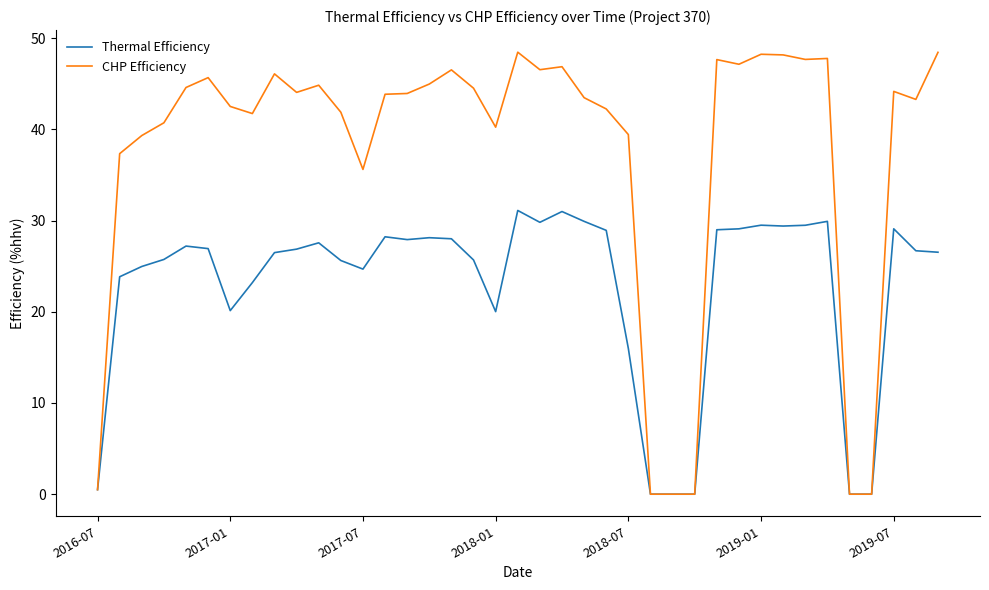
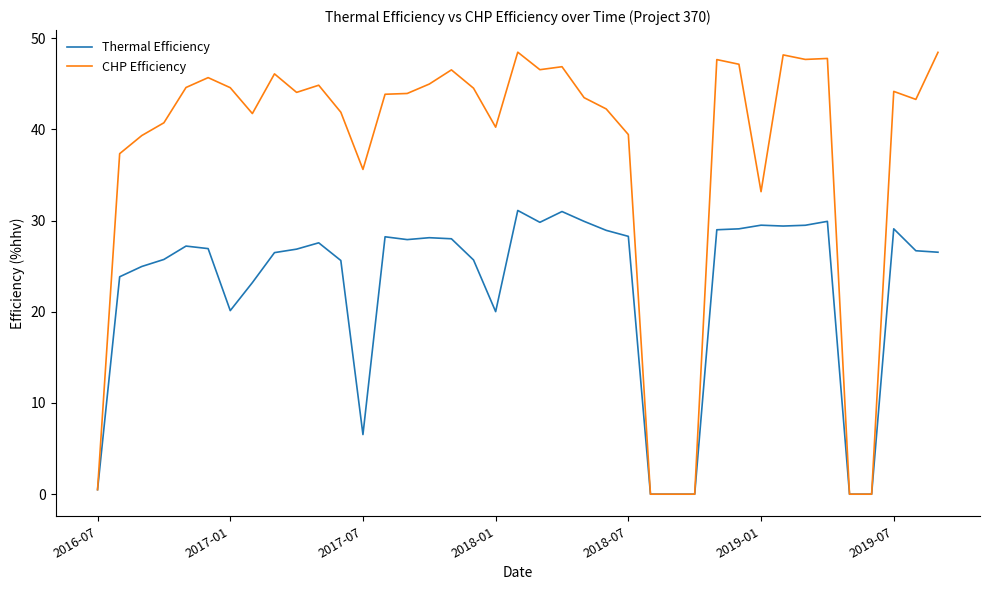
  {
    "Thermal Efficiency": {
      "2017-01": 20,
-     "2017-07": 25,
+     "2017-07": 7,
      "2018-01": 20,
-     "2018-07": 16,
+     "2018-07": 28,
      "2019-01": 29,
      "2019-07": 29
    },
    "CHP Efficiency": {
-     "2017-01": 43,
+     "2017-01": 45,
      "2017-07": 36,
      "2018-01": 40,
      "2018-07": 39,
-     "2019-01": 48,
+     "2019-01": 33,
      "2019-07": 44
    }
  }
